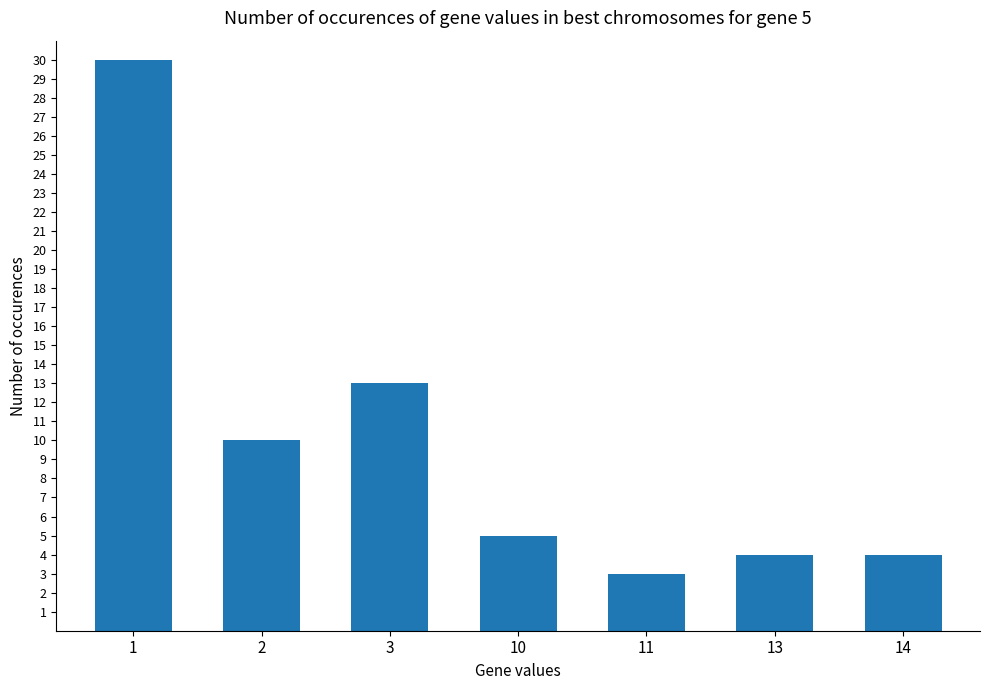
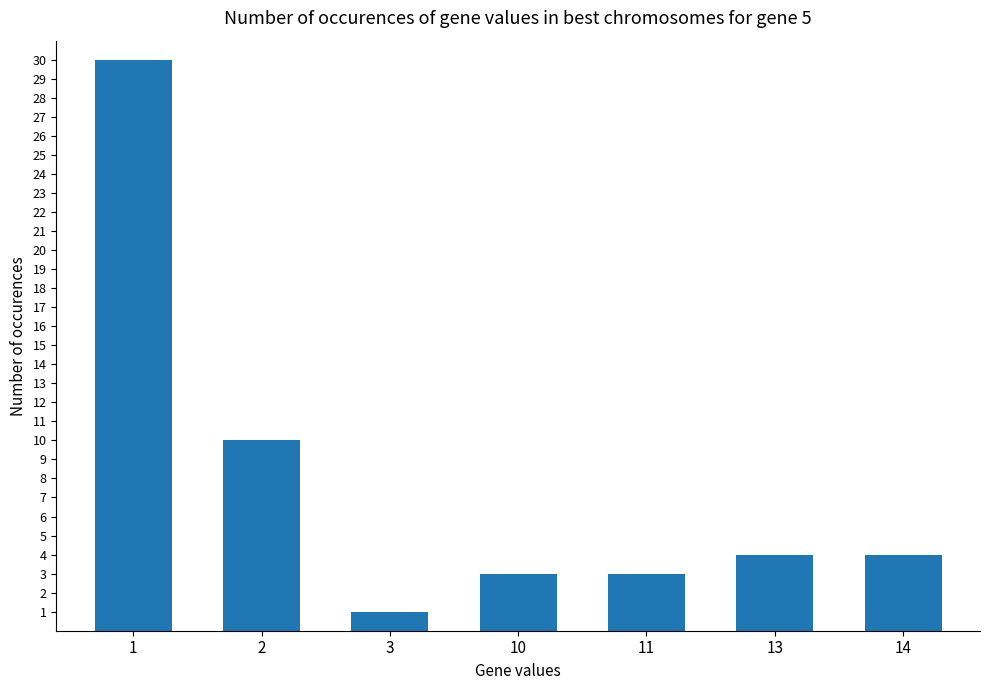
  {
    "1": 30,
    "2": 10,
-   "3": 13,
-   "10": 5,
+   "3": 1,
+   "10": 3,
    "11": 3,
    "13": 4,
    "14": 4
  }
